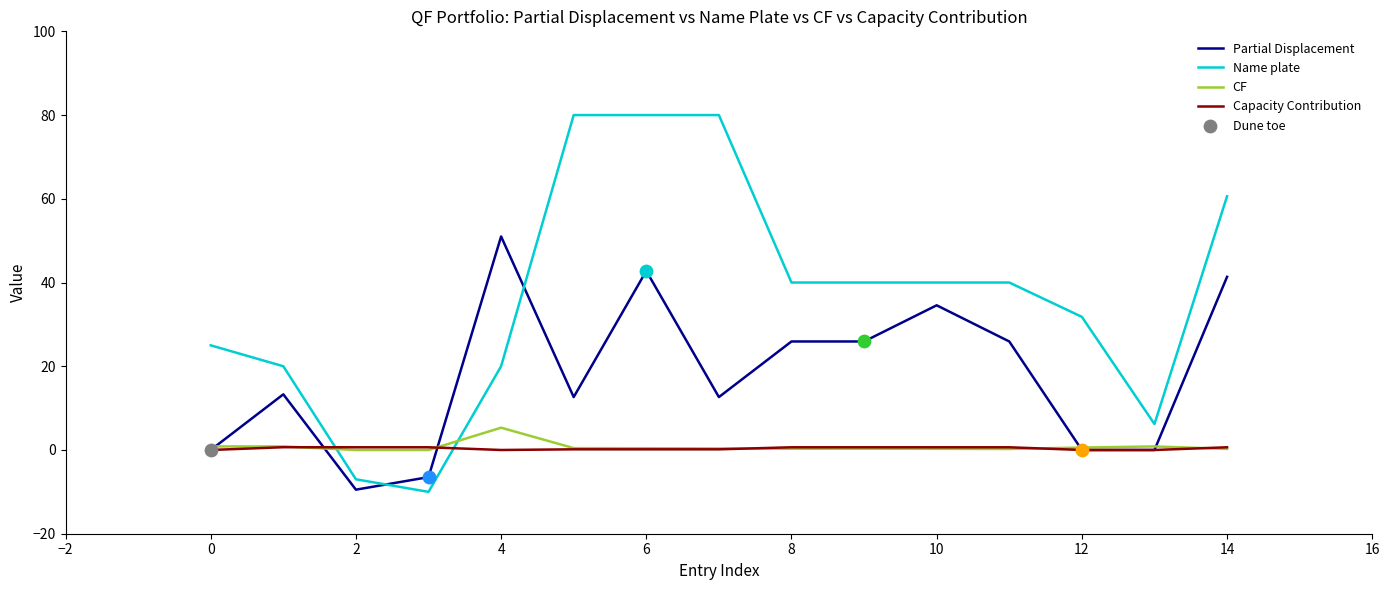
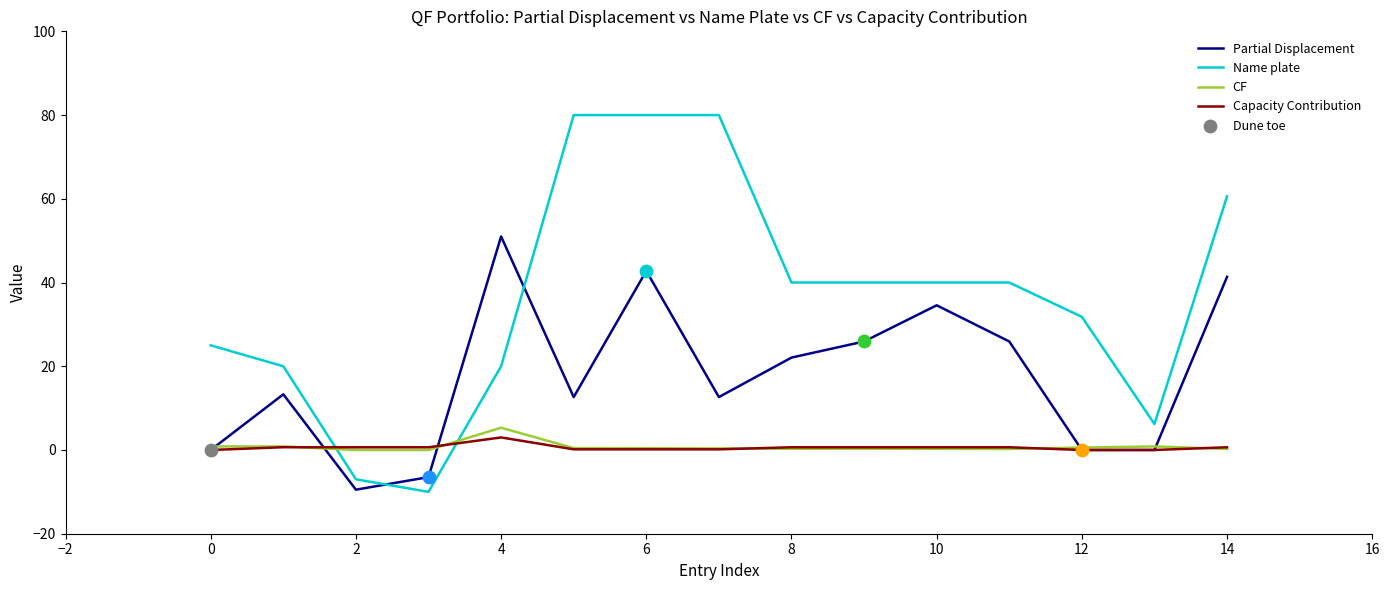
  {
    "Partial Displacement": {
      "2": -9,
      "4": 51,
-     "8": 26,
+     "8": 22,
      "10": 35,
      "14": 41
    },
    "CF": {
      "0": 1,
      "2": 0,
      "4": 5
    },
    "Capacity Contribution": {
      "2": 1,
-     "4": 0
+     "4": 3
    }
  }
